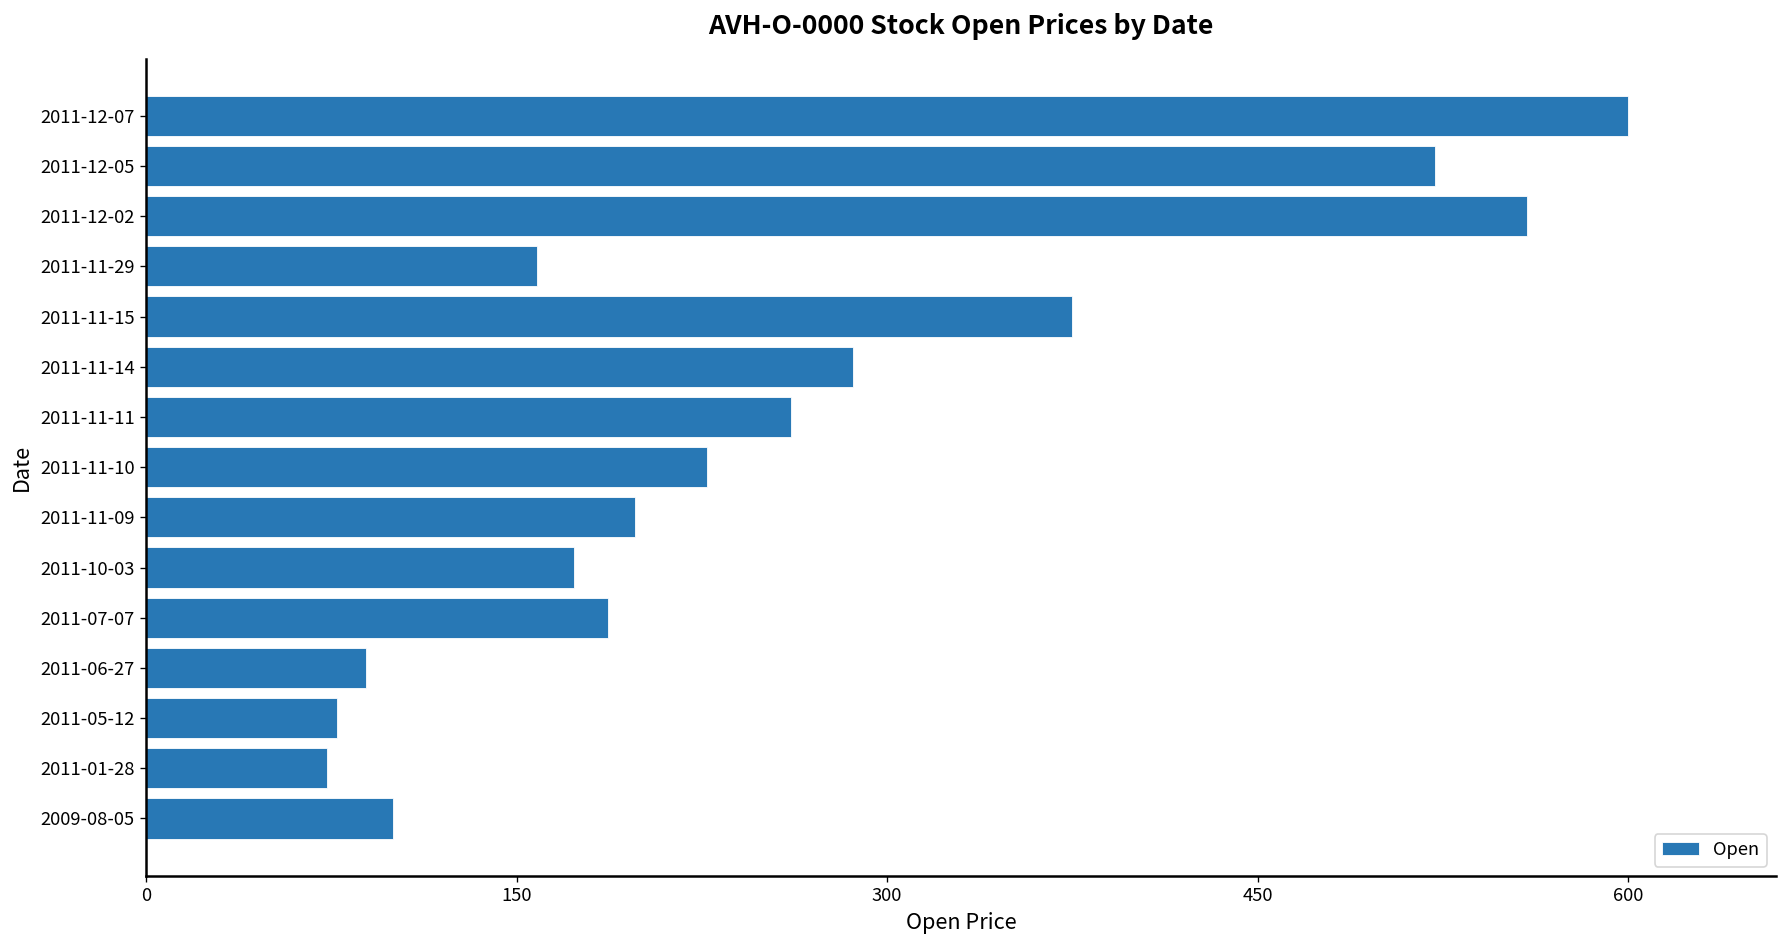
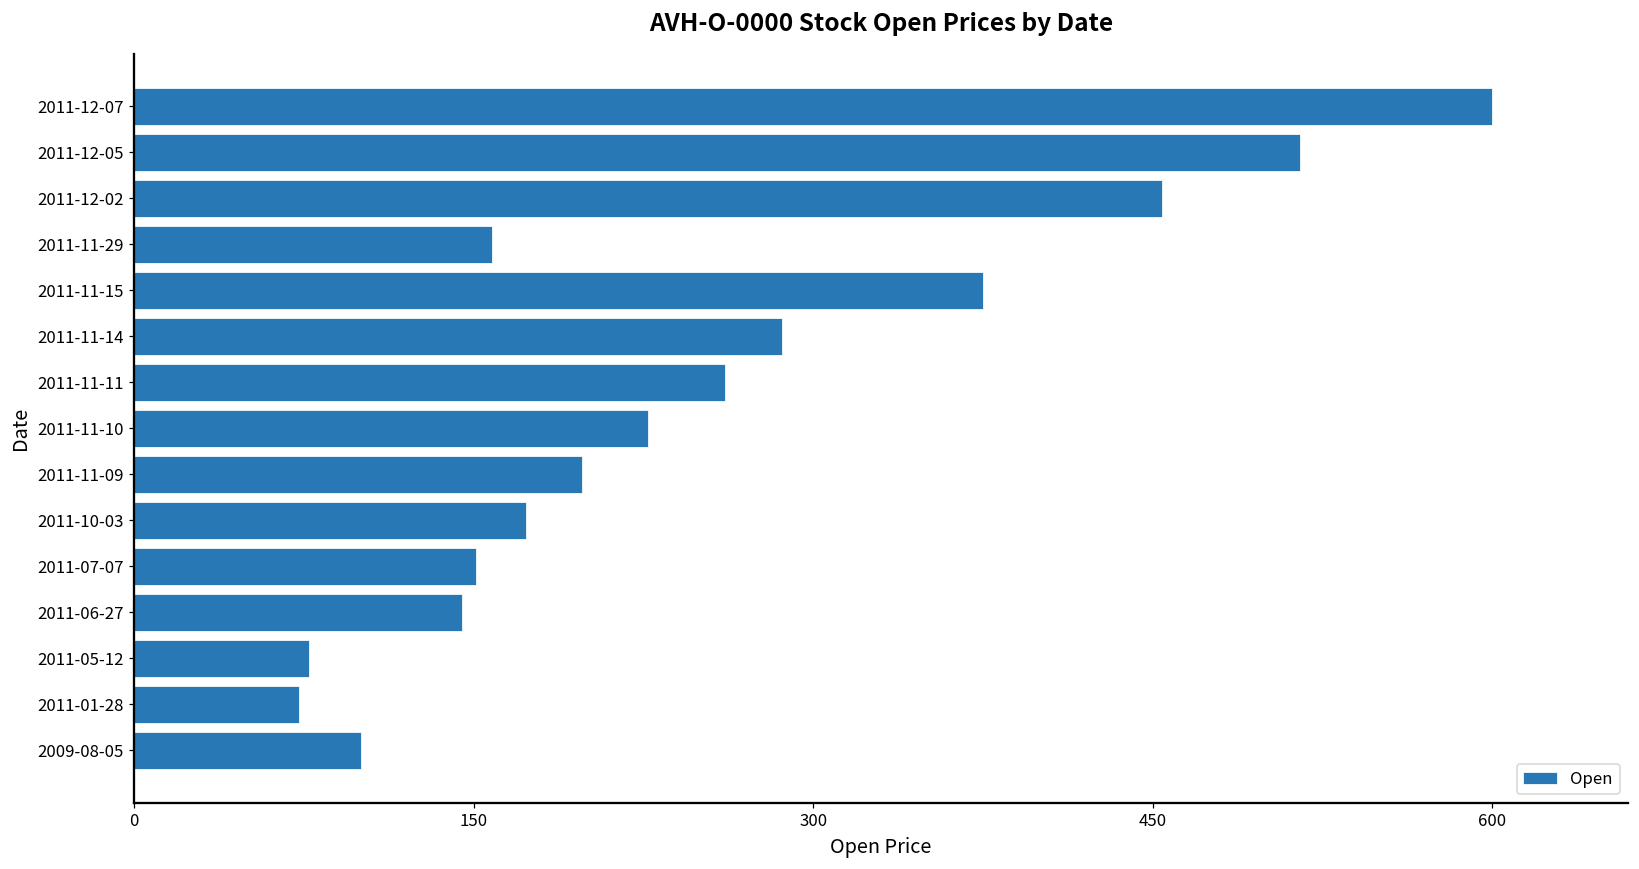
  {
    "2011-12-07": 600,
-   "2011-12-05": 522,
-   "2011-12-02": 559,
+   "2011-12-05": 515,
+   "2011-12-02": 454,
    "2011-11-29": 158,
    "2011-11-15": 375,
    "2011-11-14": 286,
    "2011-11-11": 261,
    "2011-11-10": 227,
    "2011-11-09": 198,
    "2011-10-03": 173,
-   "2011-07-07": 187,
-   "2011-06-27": 89,
+   "2011-07-07": 151,
+   "2011-06-27": 145,
    "2011-05-12": 77,
    "2011-01-28": 73,
    "2009-08-05": 100
  }
